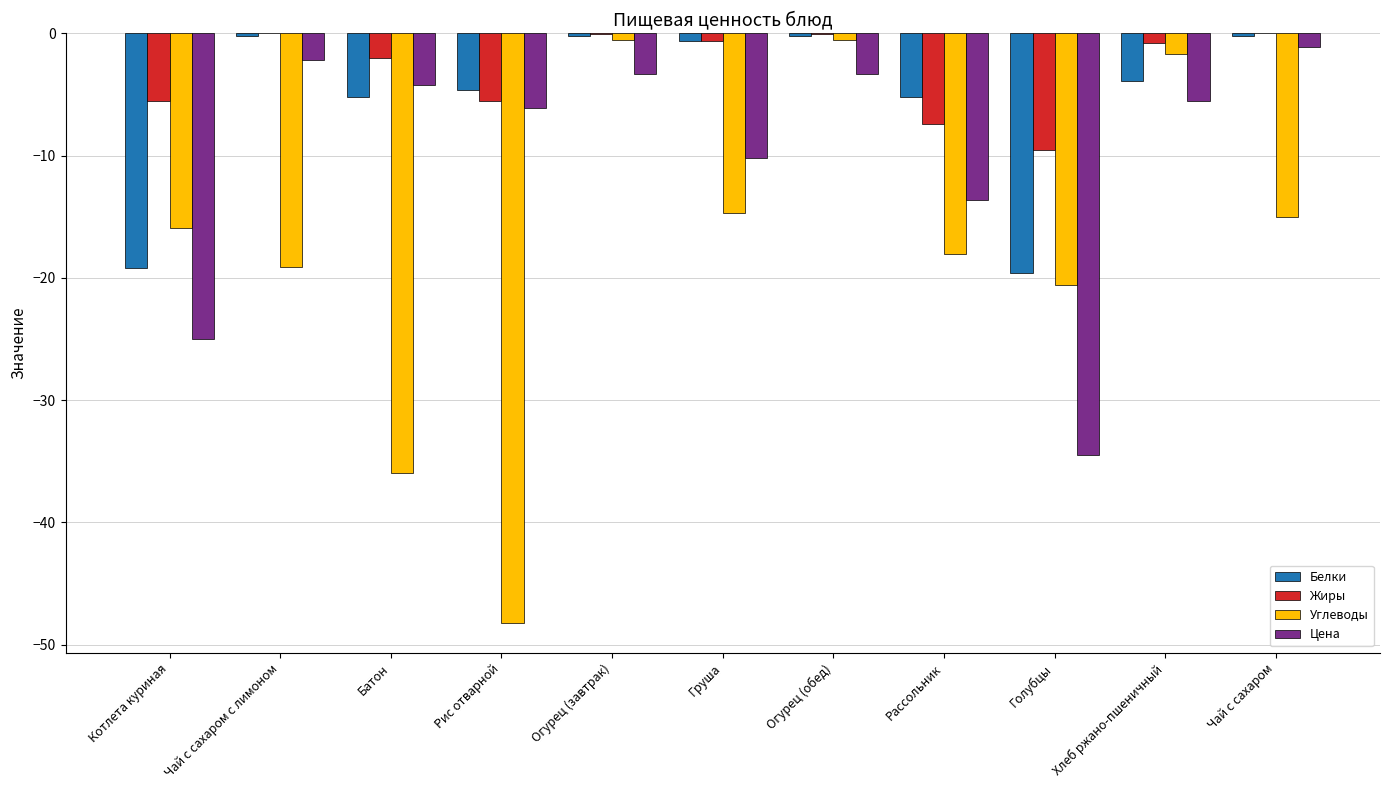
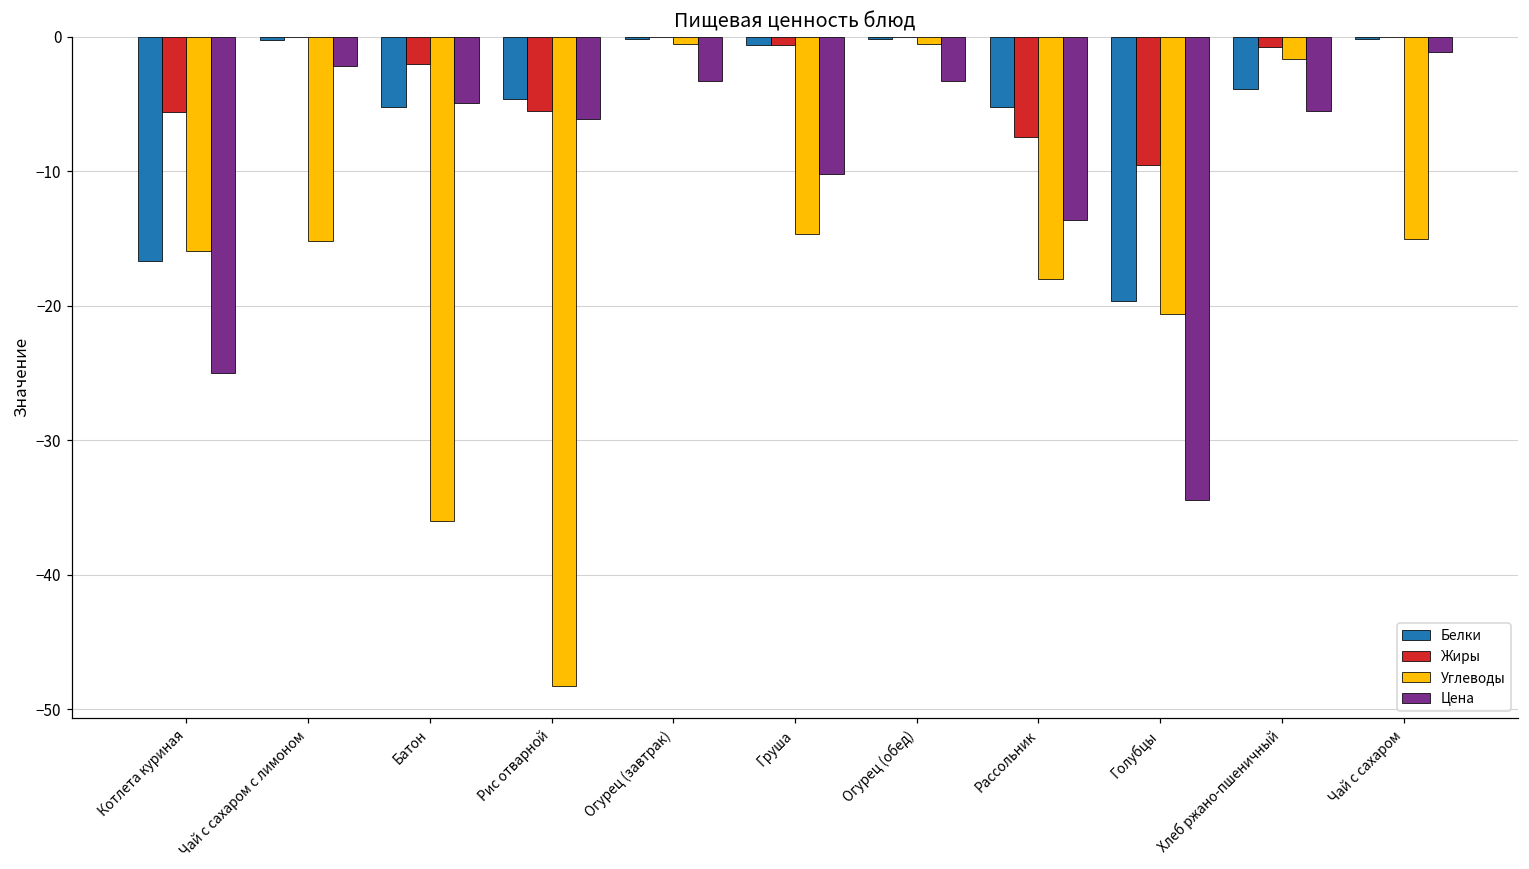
  {
    "Белки": {
-     "Котлета куриная": -19.2,
+     "Котлета куриная": -16.7,
      "Чай с сахаром с лимоном": -0.3,
      "Батон": -5.3,
      "Рис отварной": -4.7,
      "Огурец (завтрак)": -0.2,
      "Груша": -0.6,
      "Огурец (обед)": -0.2,
      "Рассольник": -5.2,
      "Голубцы": -19.6,
      "Хлеб ржано-пшеничный": -3.9
    },
    "Жиры": {
      "Котлета куриная": -5.6,
      "Чай с сахаром с лимоном": 0.0,
      "Батон": -2.0,
      "Рис отварной": -5.6,
      "Груша": -0.6,
      "Рассольник": -7.4,
      "Голубцы": -9.5,
      "Хлеб ржано-пшеничный": -0.8,
      "Чай с сахаром": 0.0
    },
    "Углеводы": {
      "Котлета куриная": -15.9,
-     "Чай с сахаром с лимоном": -19.1,
+     "Чай с сахаром с лимоном": -15.2,
      "Батон": -36.0,
      "Рис отварной": -48.2,
      "Огурец (завтрак)": -0.6,
      "Груша": -14.7,
      "Огурец (обед)": -0.6,
      "Рассольник": -18.0,
      "Голубцы": -20.6,
      "Хлеб ржано-пшеничный": -1.7,
      "Чай с сахаром": -15.0
    },
    "Цена": {
      "Котлета куриная": -25.0,
      "Чай с сахаром с лимоном": -2.2,
-     "Батон": -4.2,
+     "Батон": -4.9,
      "Рис отварной": -6.1,
      "Огурец (завтрак)": -3.3,
      "Груша": -10.2,
      "Огурец (обед)": -3.3,
      "Рассольник": -13.7,
      "Голубцы": -34.5,
      "Хлеб ржано-пшеничный": -5.6,
      "Чай с сахаром": -1.1
    }
  }
